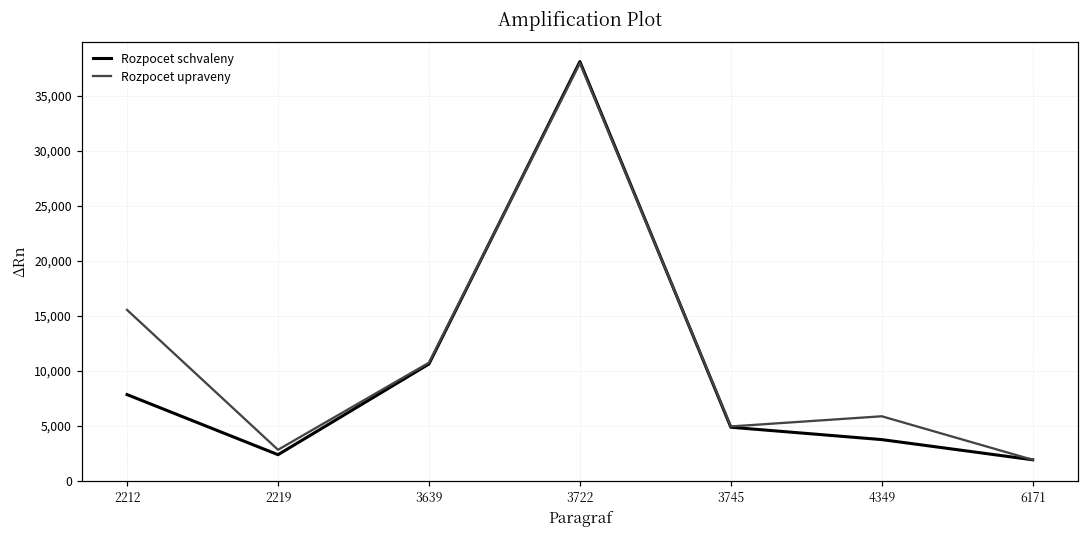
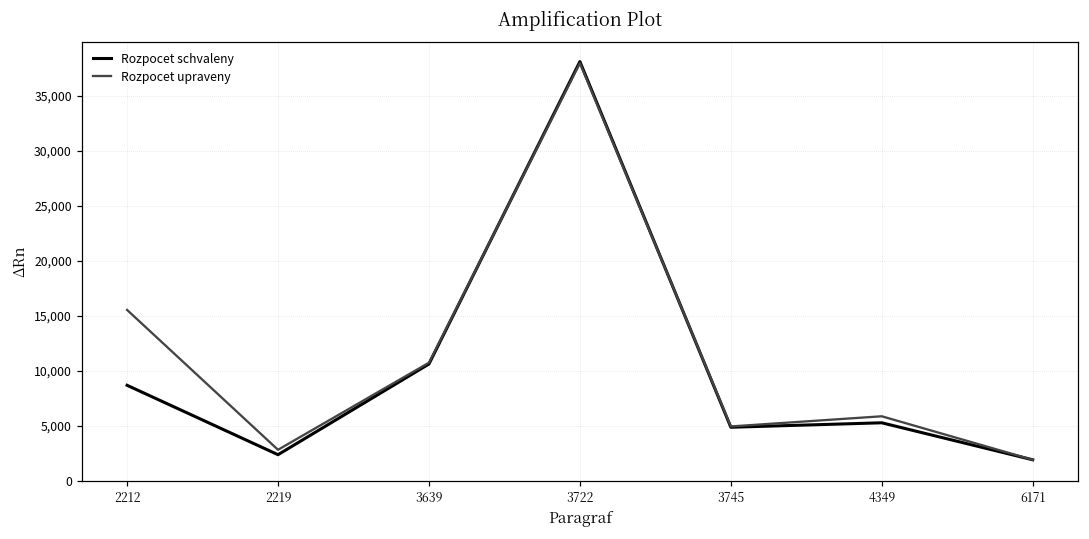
  {
    "Rozpocet schvaleny": {
-     "2212": "8,000",
+     "2212": "9,000",
      "2219": "2,000",
-     "4349": "4,000"
+     "4349": "5,000"
    },
    "Rozpocet upraveny": {
      "2212": "16,000",
      "2219": "3,000",
      "4349": "6,000"
    }
  }
